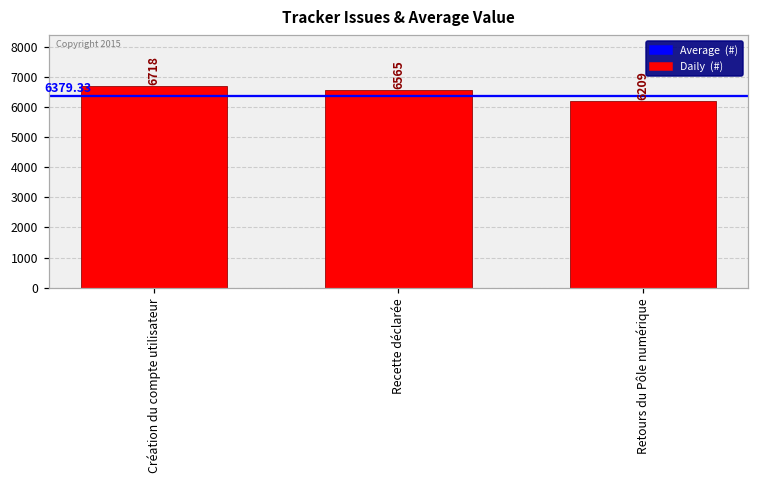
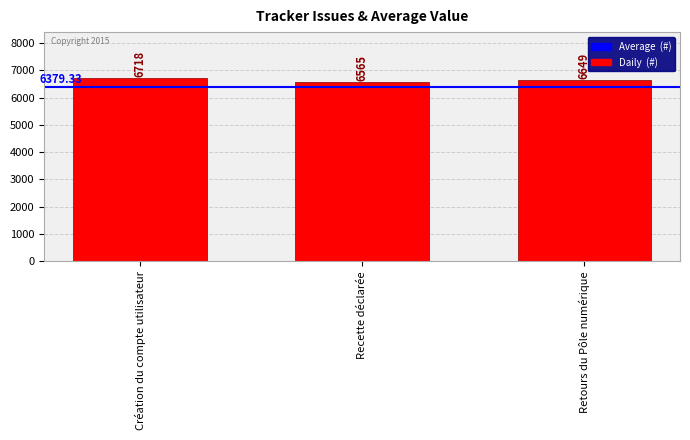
  {
-   "Retours du Pôle numérique": 6200
+   "Retours du Pôle numérique": 6600
  }
